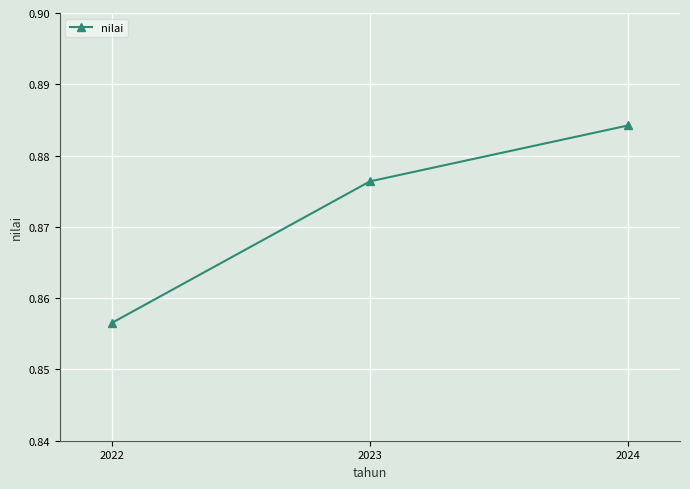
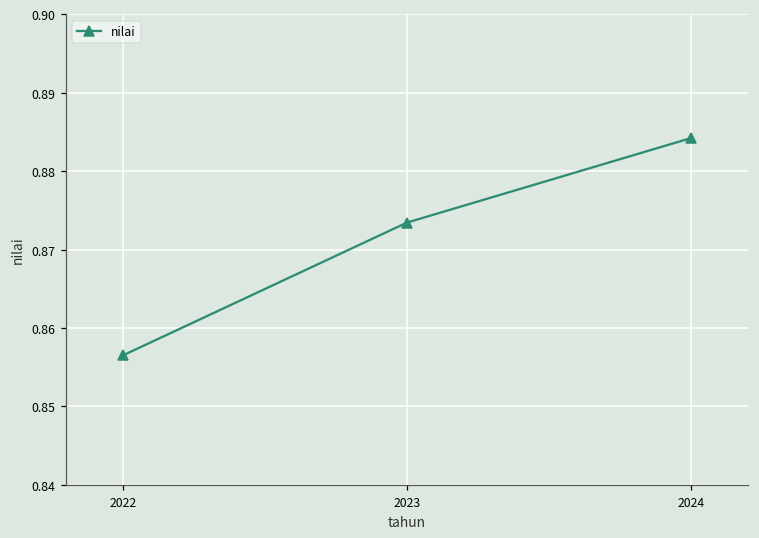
  {
    "2022": 0.857,
-   "2023": 0.876,
+   "2023": 0.873,
    "2024": 0.884
  }
